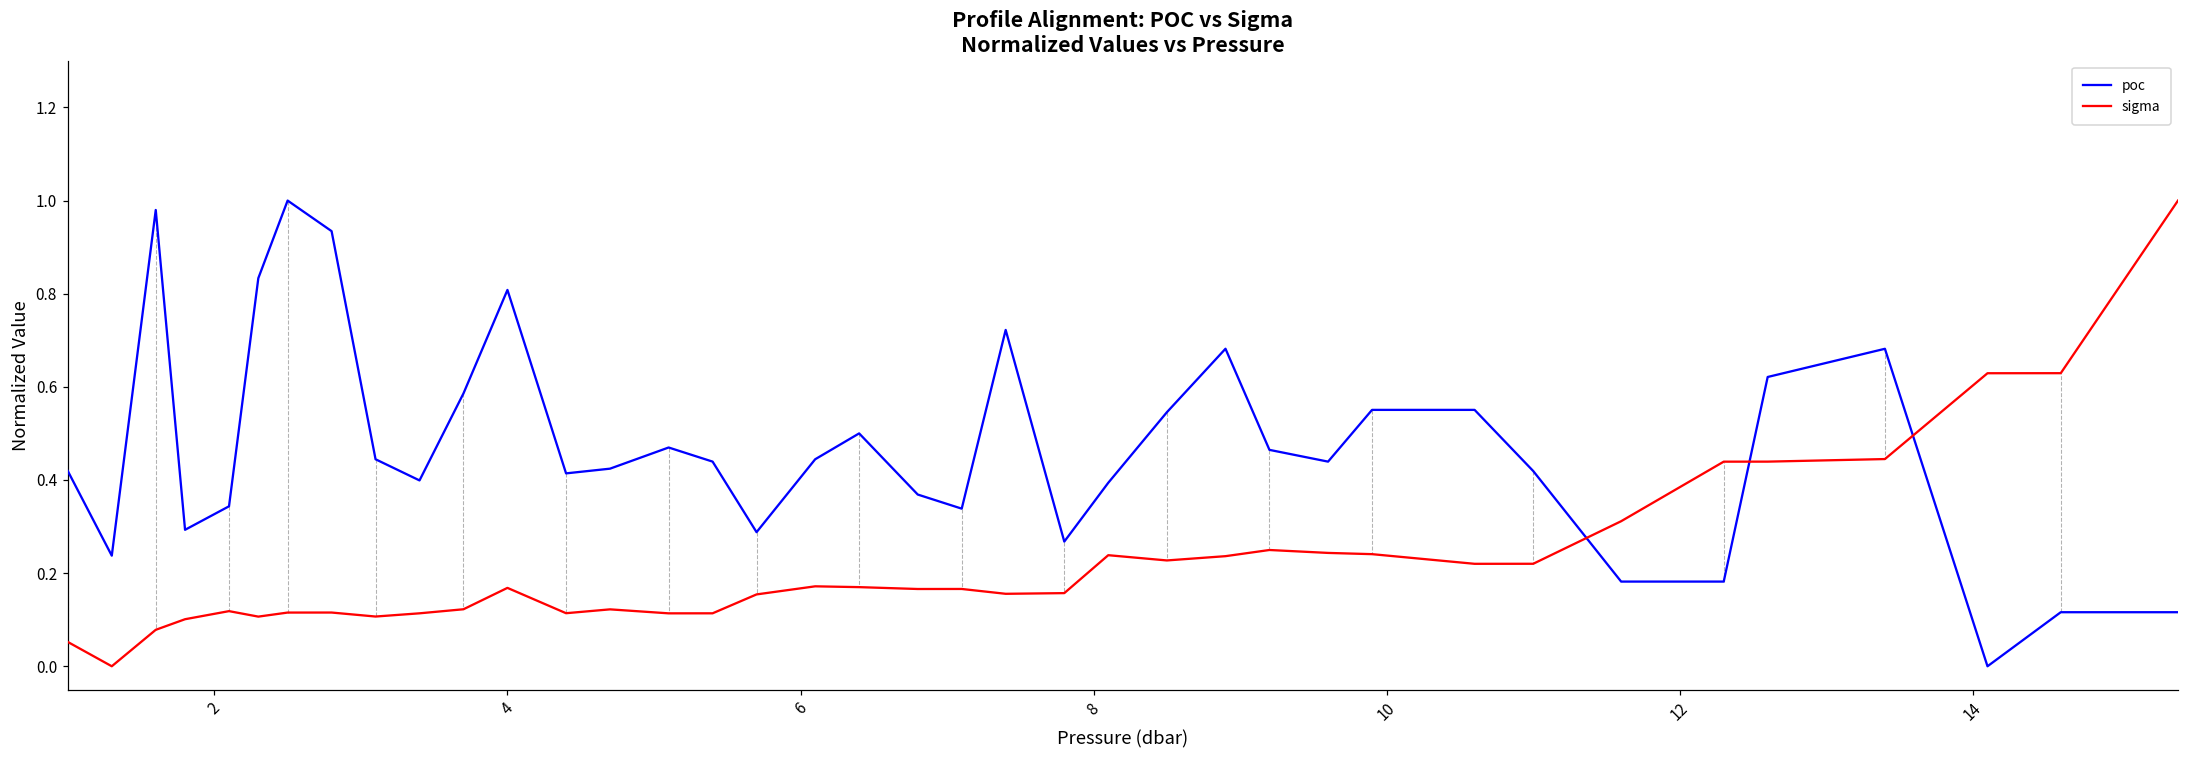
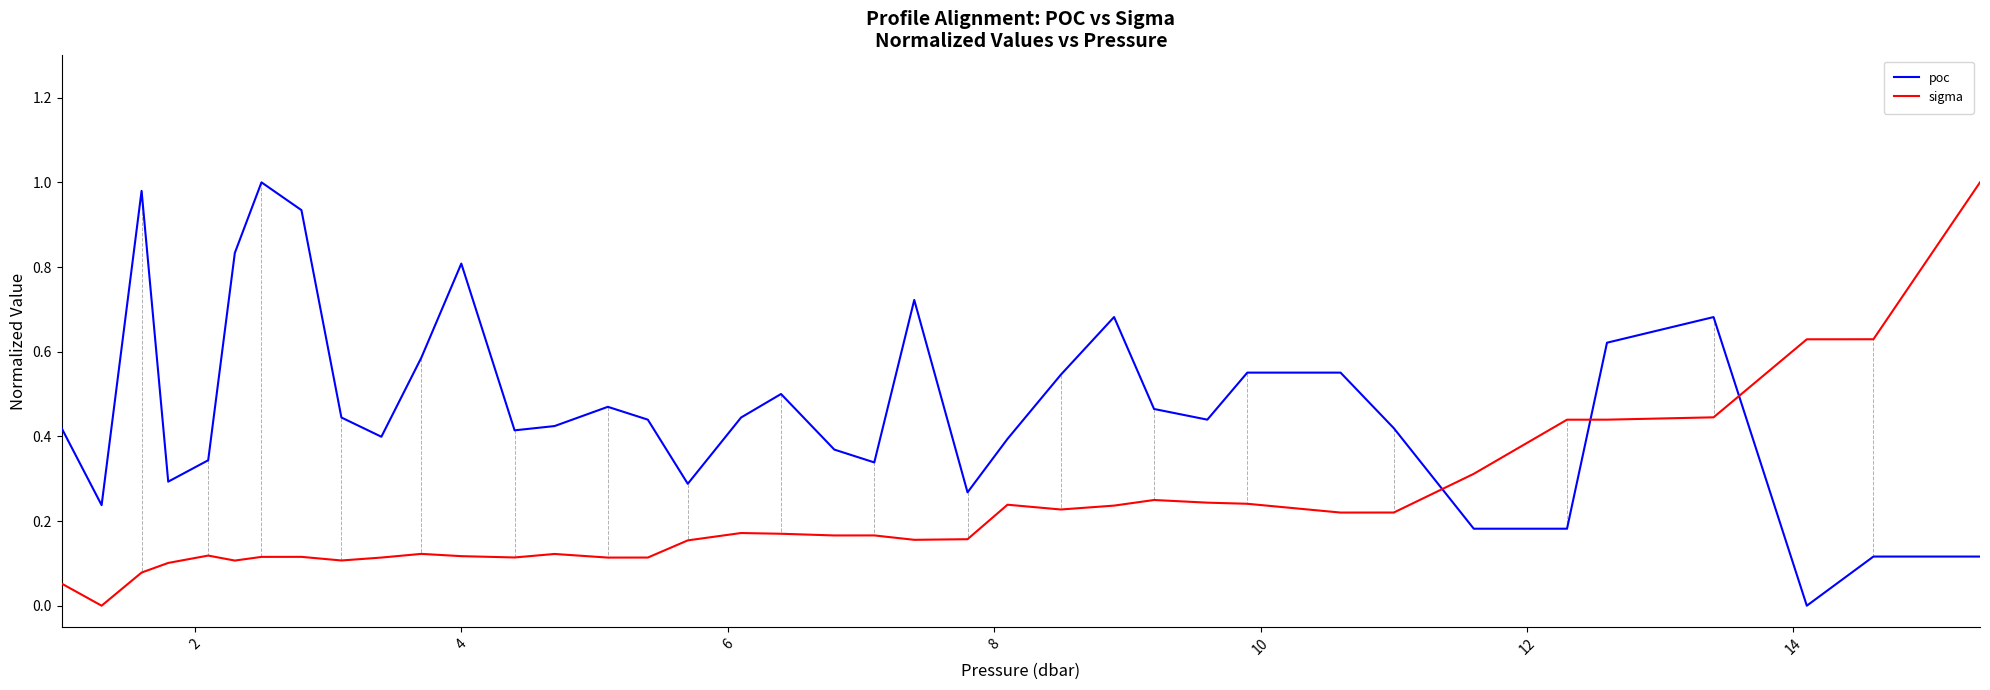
  {
    "poc": {
      "4": 0.81
    },
    "sigma": {
-     "4": 0.17
+     "4": 0.12
    }
  }
